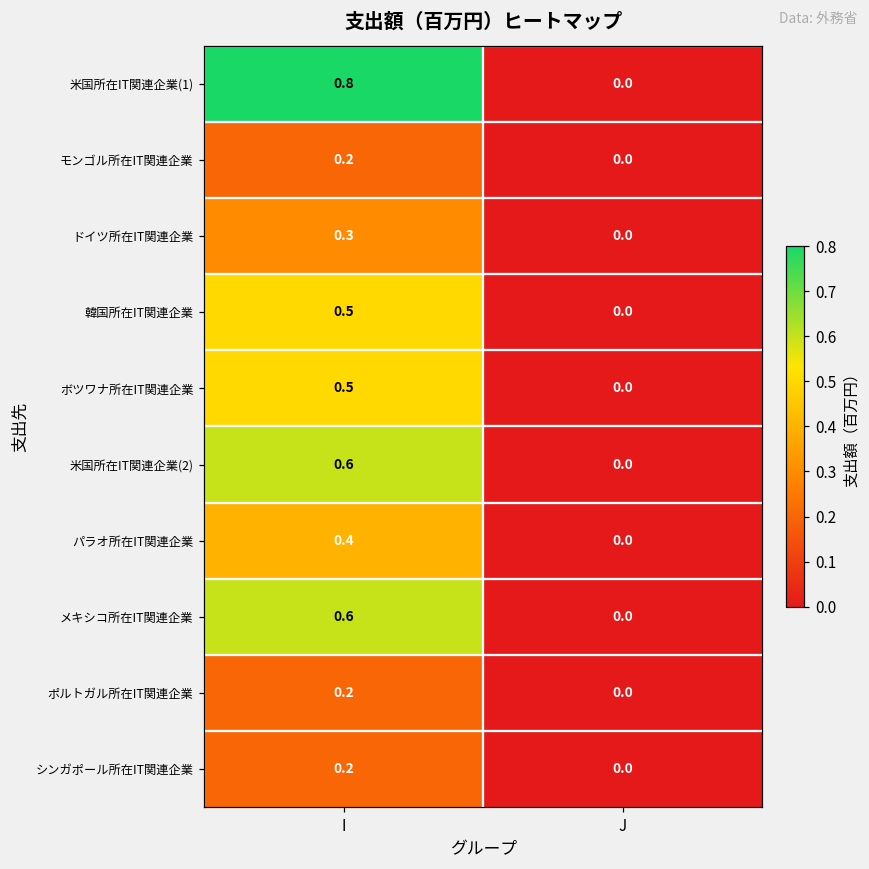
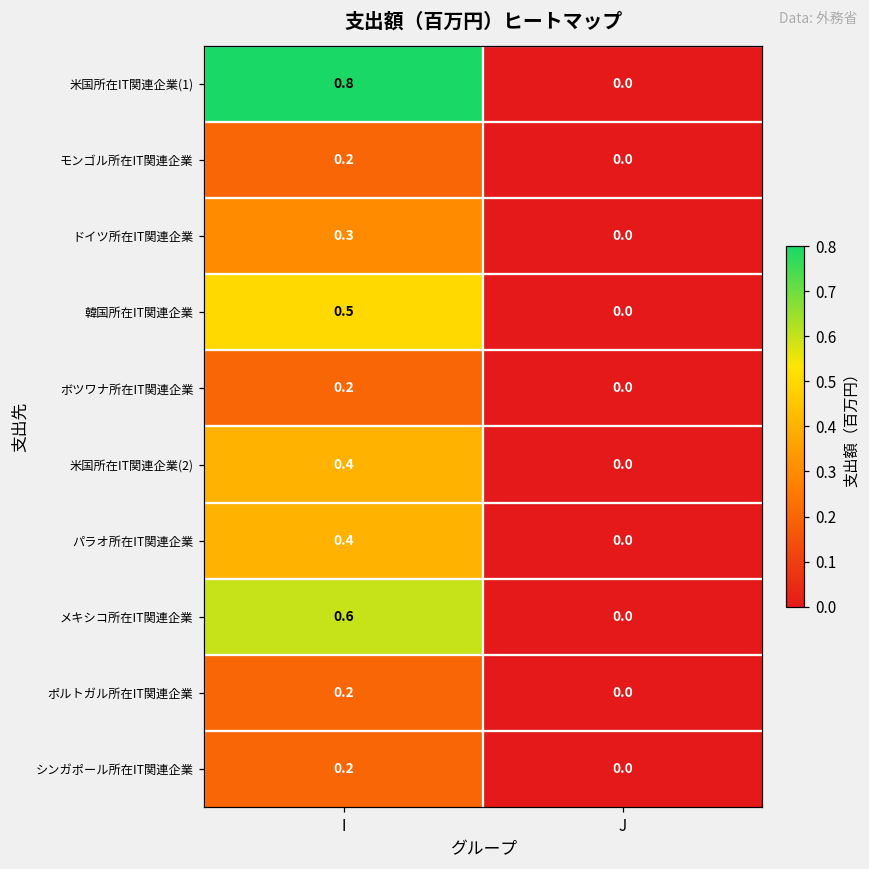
  {
    "米国所在IT関連企業(1)": {
      "I": 0.8,
      "J": 0.0
    },
    "モンゴル所在IT関連企業": {
      "I": 0.2,
      "J": 0.0
    },
    "ドイツ所在IT関連企業": {
      "I": 0.3,
      "J": 0.0
    },
    "韓国所在IT関連企業": {
      "I": 0.5,
      "J": 0.0
    },
    "ボツワナ所在IT関連企業": {
-     "I": 0.5,
+     "I": 0.2,
      "J": 0.0
    },
    "米国所在IT関連企業(2)": {
-     "I": 0.6,
+     "I": 0.4,
      "J": 0.0
    },
    "パラオ所在IT関連企業": {
      "I": 0.4,
      "J": 0.0
    },
    "メキシコ所在IT関連企業": {
      "I": 0.6,
      "J": 0.0
    },
    "ポルトガル所在IT関連企業": {
      "I": 0.2,
      "J": 0.0
    },
    "シンガポール所在IT関連企業": {
      "I": 0.2,
      "J": 0.0
    }
  }
